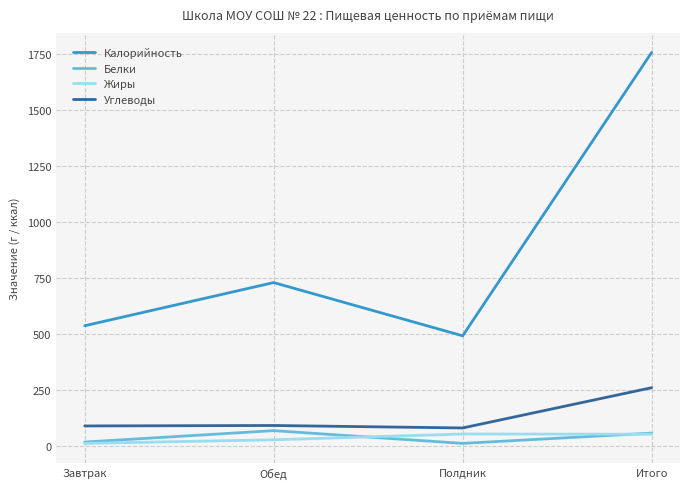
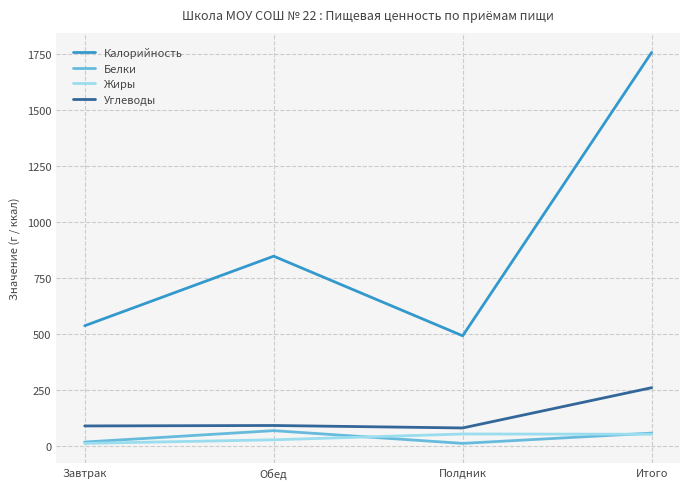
  {
    "Калорийность": {
      "Завтрак": 540,
-     "Обед": 730,
+     "Обед": 850,
      "Полдник": 490,
      "Итого": 1760
    },
    "Белки": {
      "Обед": 70,
      "Полдник": 10
    },
    "Жиры": {
      "Обед": 30,
      "Полдник": 50
    },
    "Углеводы": {
      "Завтрак": 90,
      "Обед": 90,
      "Полдник": 80,
      "Итого": 260
    }
  }
